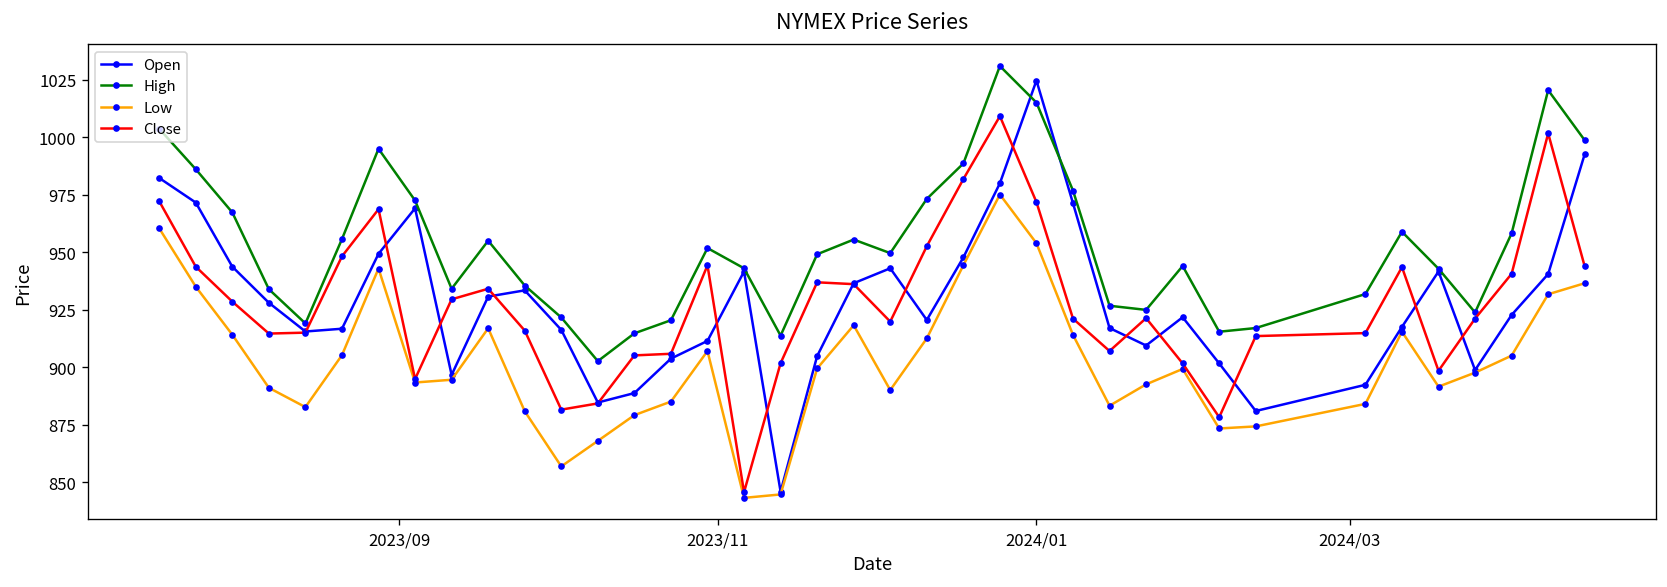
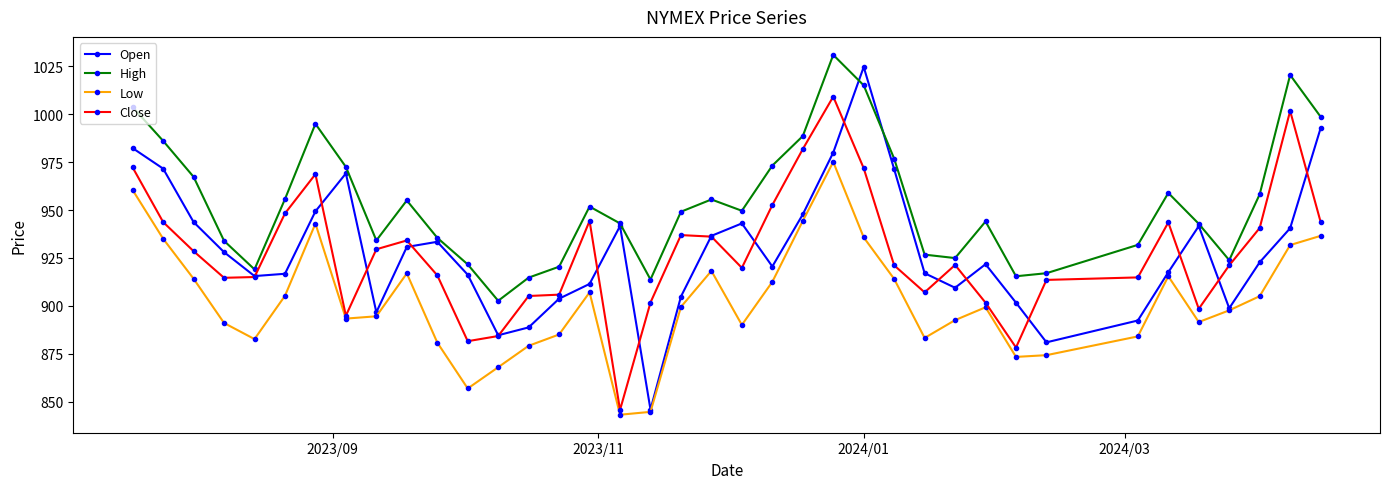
  {
    "Open": {
      "2024/01": 1025
    },
    "High": {
      "2024/01": 1015
    },
    "Low": {
-     "2024/01": 954
+     "2024/01": 936
    },
    "Close": {
      "2024/01": 972
    }
  }
